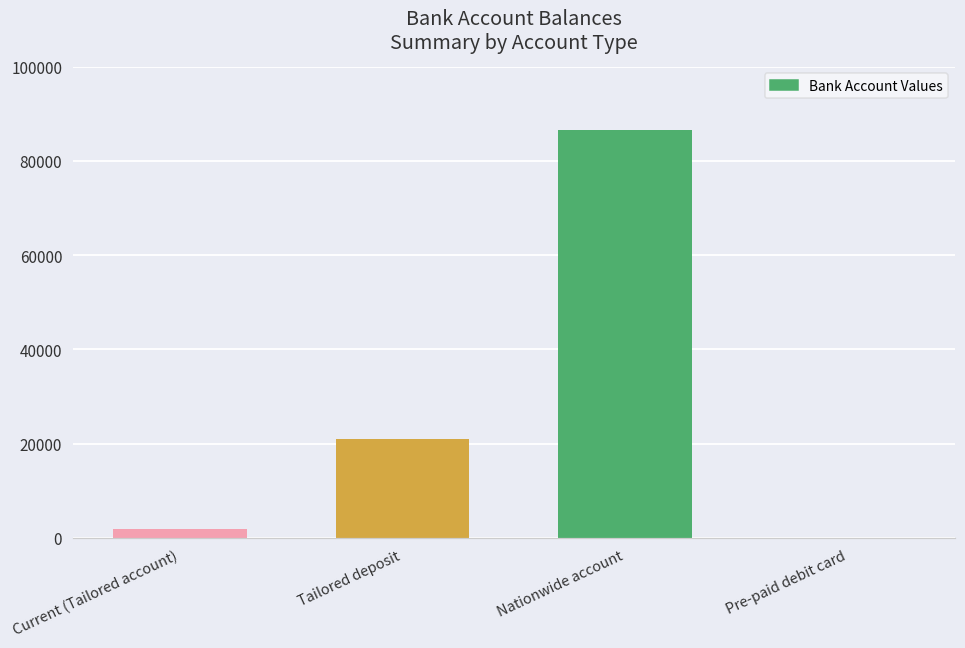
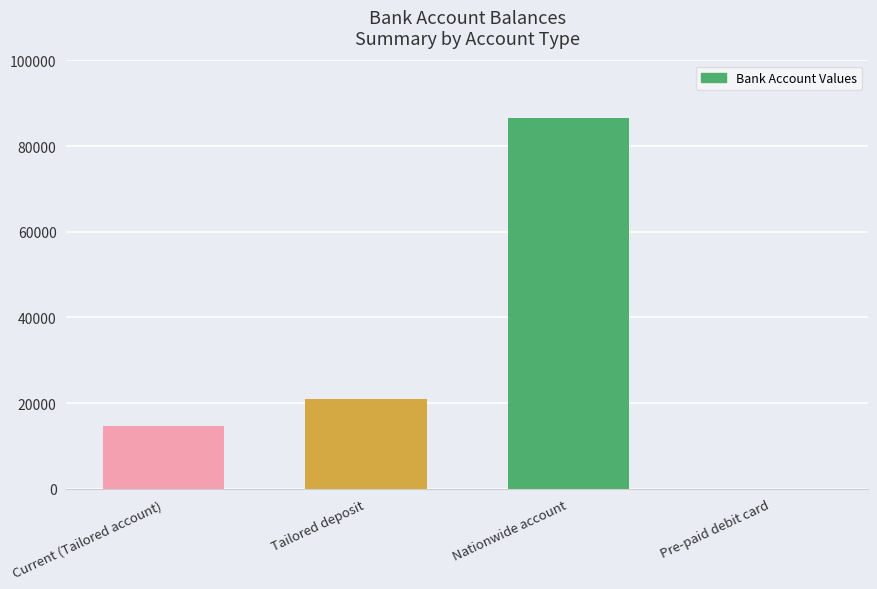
  {
-   "Current (Tailored account)": 2000,
+   "Current (Tailored account)": 15000,
    "Tailored deposit": 21000,
    "Nationwide account": 87000
  }
